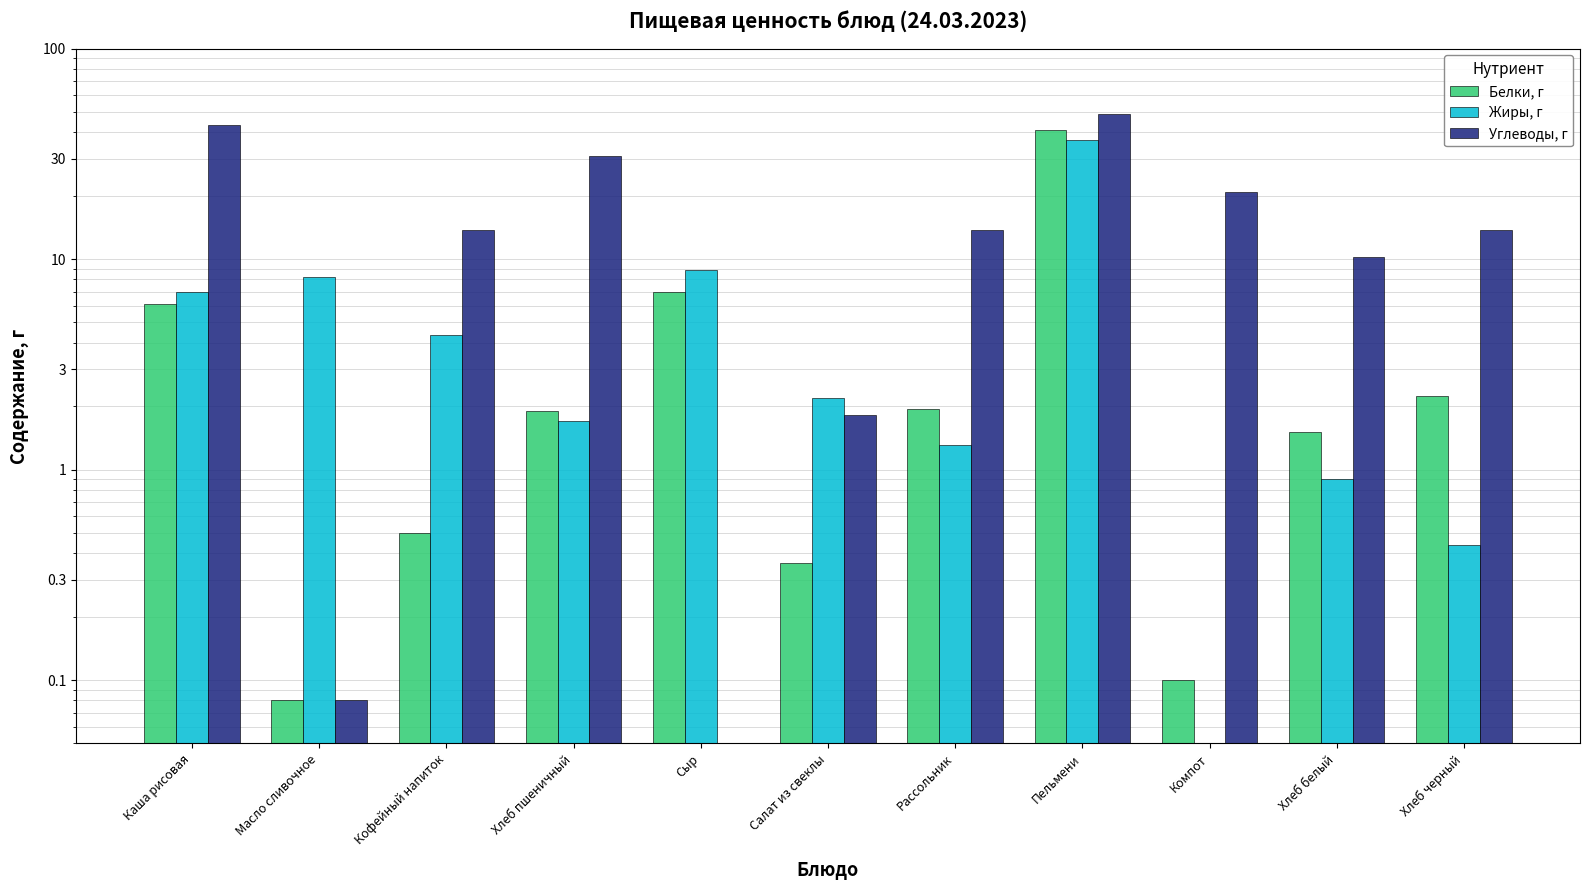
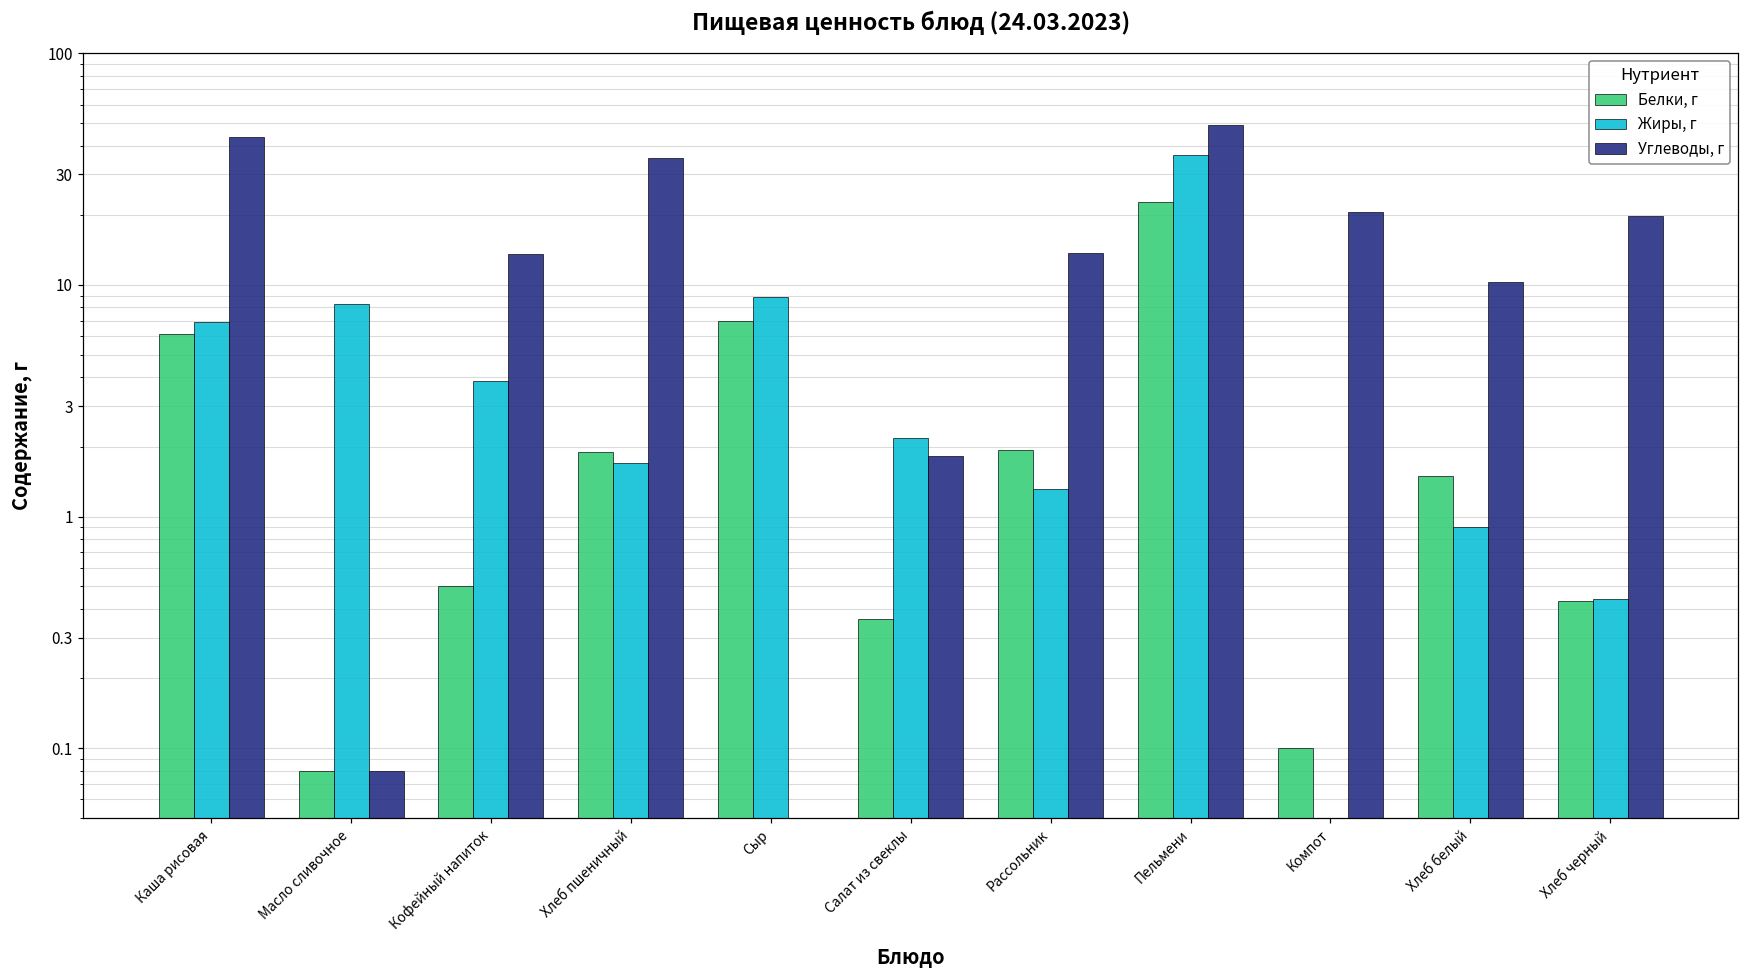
  {
    "Белки, г": {
      "Каша рисовая": 6.1,
      "Масло сливочное": 0.08,
      "Кофейный напиток": 0.50,
      "Хлеб пшеничный": 1.9,
      "Сыр": 7.0,
      "Салат из свеклы": 0.36,
      "Рассольник": 1.9,
-     "Пельмени": 41,
+     "Пельмени": 23,
      "Компот": 0.10,
      "Хлеб белый": 1.5,
-     "Хлеб черный": 2.2
+     "Хлеб черный": 0.43
    },
    "Жиры, г": {
      "Каша рисовая": 6.9,
      "Масло сливочное": 8.3,
-     "Кофейный напиток": 4.4,
+     "Кофейный напиток": 3.8,
      "Хлеб пшеничный": 1.7,
      "Сыр": 8.9,
      "Салат из свеклы": 2.2,
      "Рассольник": 1.3,
      "Пельмени": 37,
      "Хлеб белый": 0.9,
      "Хлеб черный": 0.44
    },
    "Углеводы, г": {
      "Каша рисовая": 43,
      "Масло сливочное": 0.080,
      "Кофейный напиток": 14,
-     "Хлеб пшеничный": 31,
+     "Хлеб пшеничный": 35,
      "Салат из свеклы": 1.8,
      "Рассольник": 14,
      "Пельмени": 49,
      "Компот": 21,
      "Хлеб белый": 10,
-     "Хлеб черный": 14
+     "Хлеб черный": 20
    }
  }
